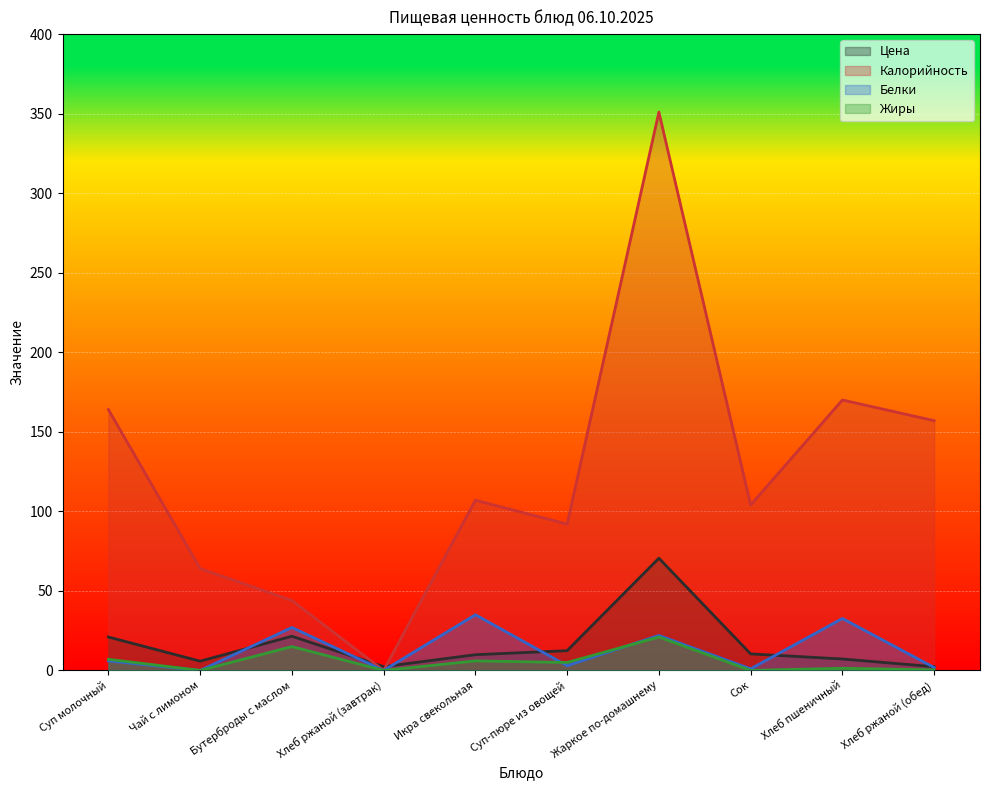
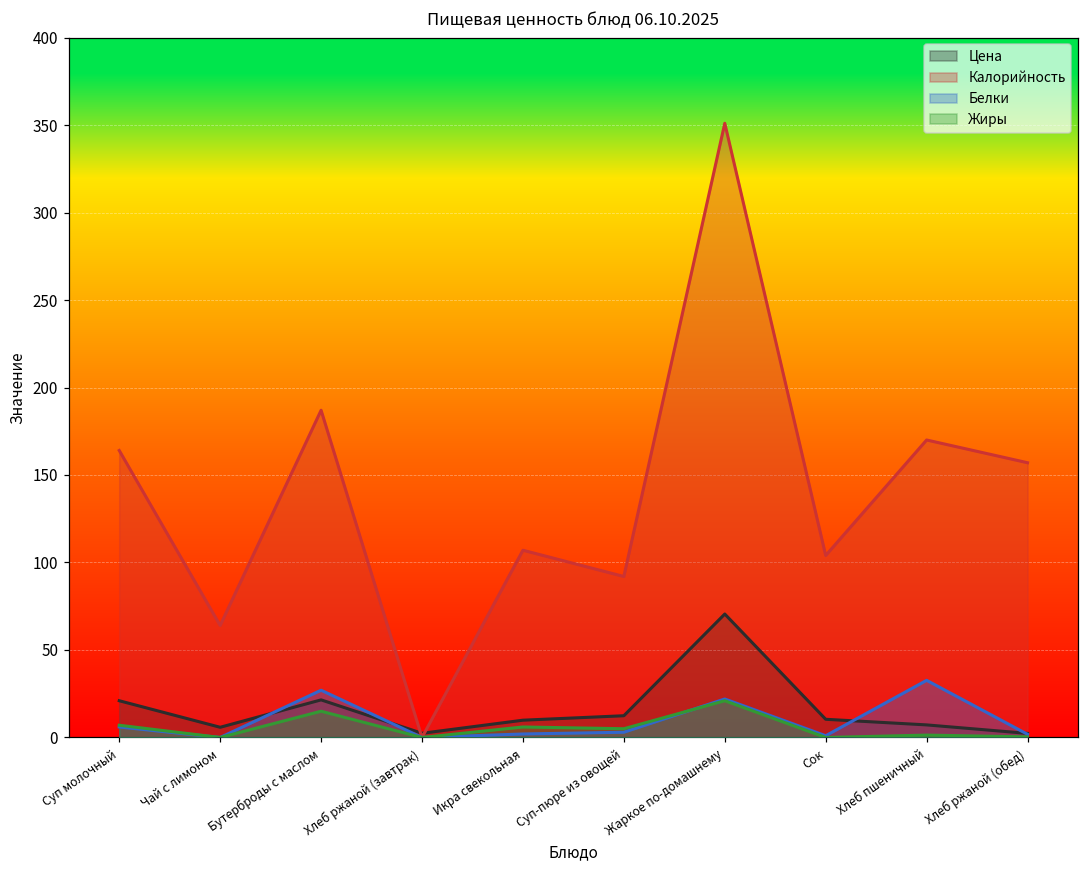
  {
    "Калорийность": {
      "Суп молочный": 164,
      "Чай с лимоном": 64,
-     "Бутерброды с маслом": 44,
+     "Бутерброды с маслом": 187,
      "Икра свекольная": 107,
      "Суп-пюре из овощей": 92,
      "Жаркое по-домашнему": 351,
      "Сок": 104,
      "Хлеб пшеничный": 170,
      "Хлеб ржаной (обед)": 157
    },
    "Белки": {
      "Бутерброды с маслом": 27,
-     "Икра свекольная": 35,
+     "Икра свекольная": 2,
      "Суп-пюре из овощей": 3,
      "Хлеб пшеничный": 33
    }
  }
